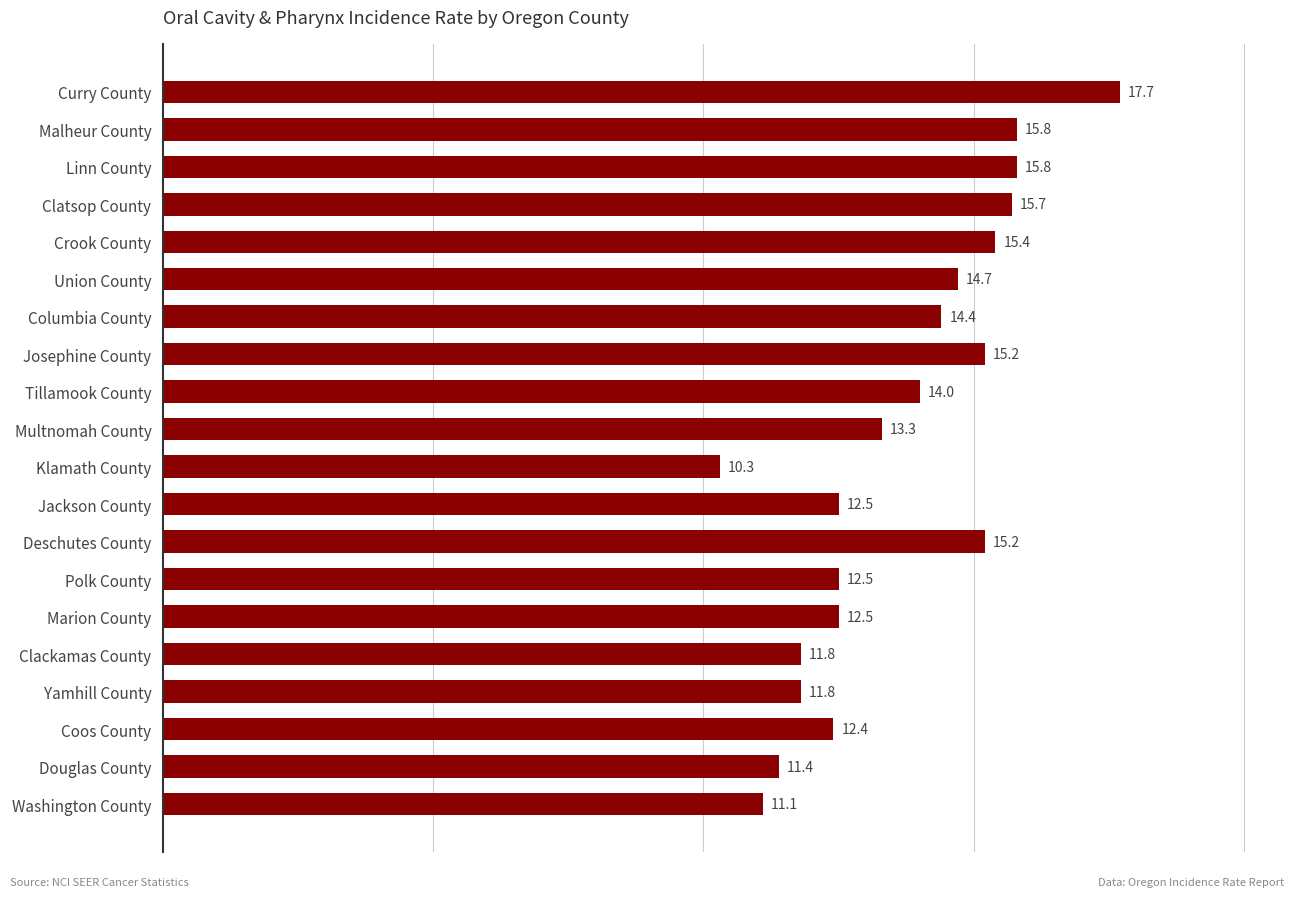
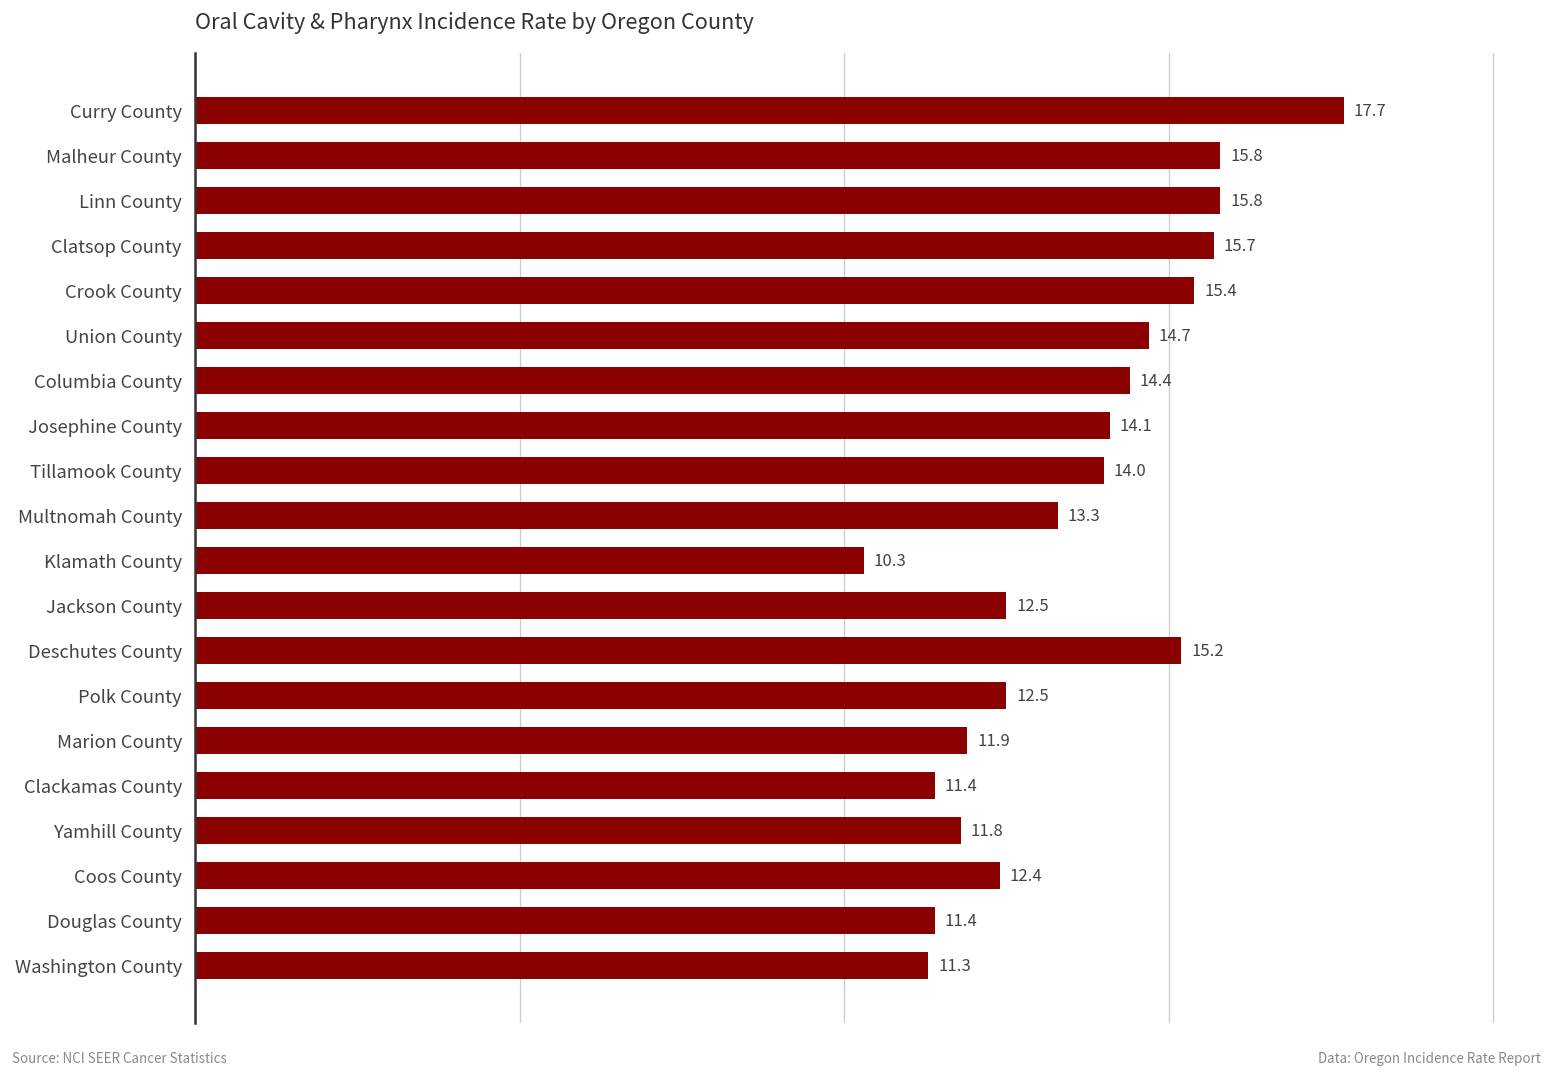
  {
    "Curry County": 17.7,
    "Malheur County": 15.8,
    "Linn County": 15.8,
    "Clatsop County": 15.7,
    "Crook County": 15.4,
    "Union County": 14.7,
    "Columbia County": 14.4,
-   "Josephine County": 15.2,
+   "Josephine County": 14.1,
    "Tillamook County": 14.0,
    "Multnomah County": 13.3,
    "Klamath County": 10.3,
    "Jackson County": 12.5,
    "Deschutes County": 15.2,
    "Polk County": 12.5,
-   "Marion County": 12.5,
-   "Clackamas County": 11.8,
+   "Marion County": 11.9,
+   "Clackamas County": 11.4,
    "Yamhill County": 11.8,
    "Coos County": 12.4,
    "Douglas County": 11.4,
-   "Washington County": 11.1
+   "Washington County": 11.3
  }
